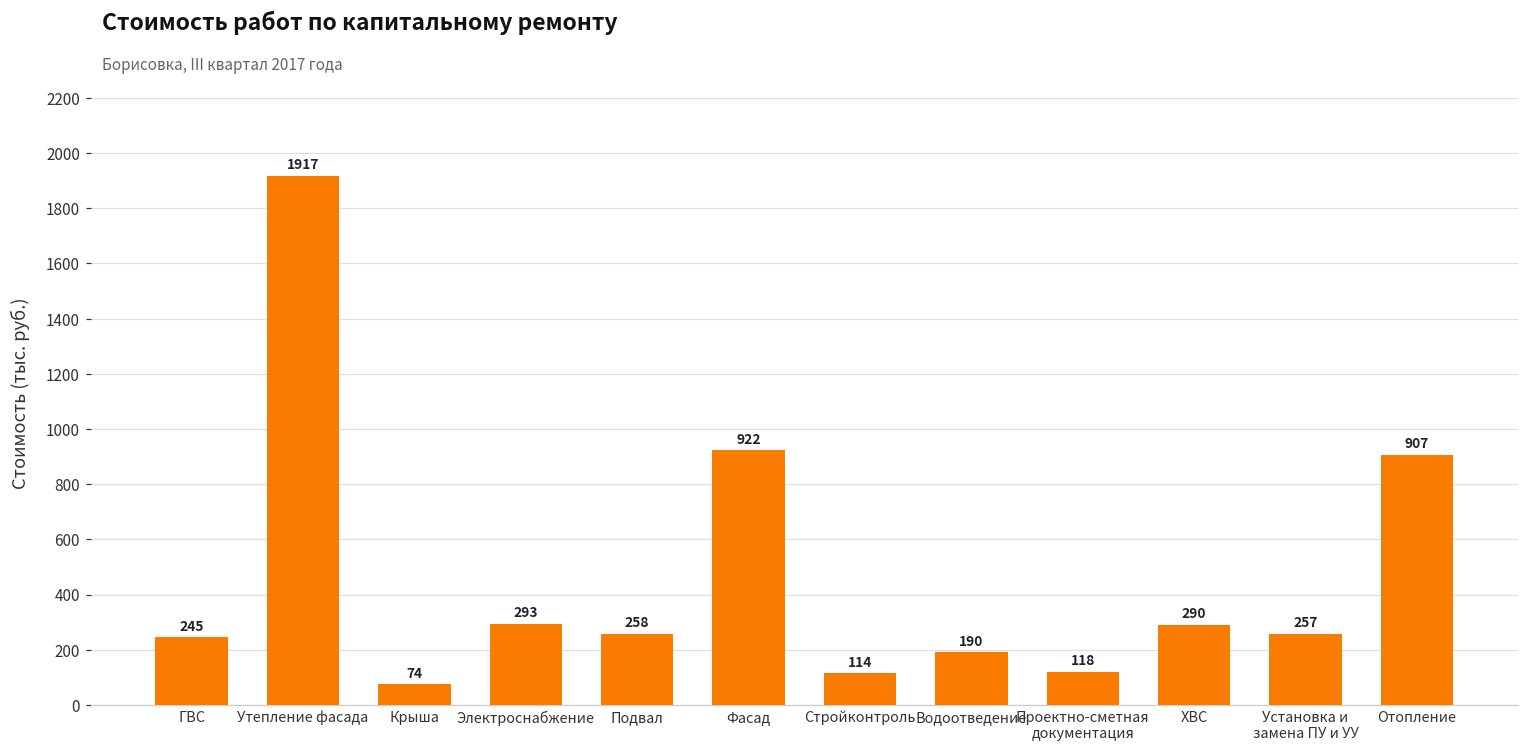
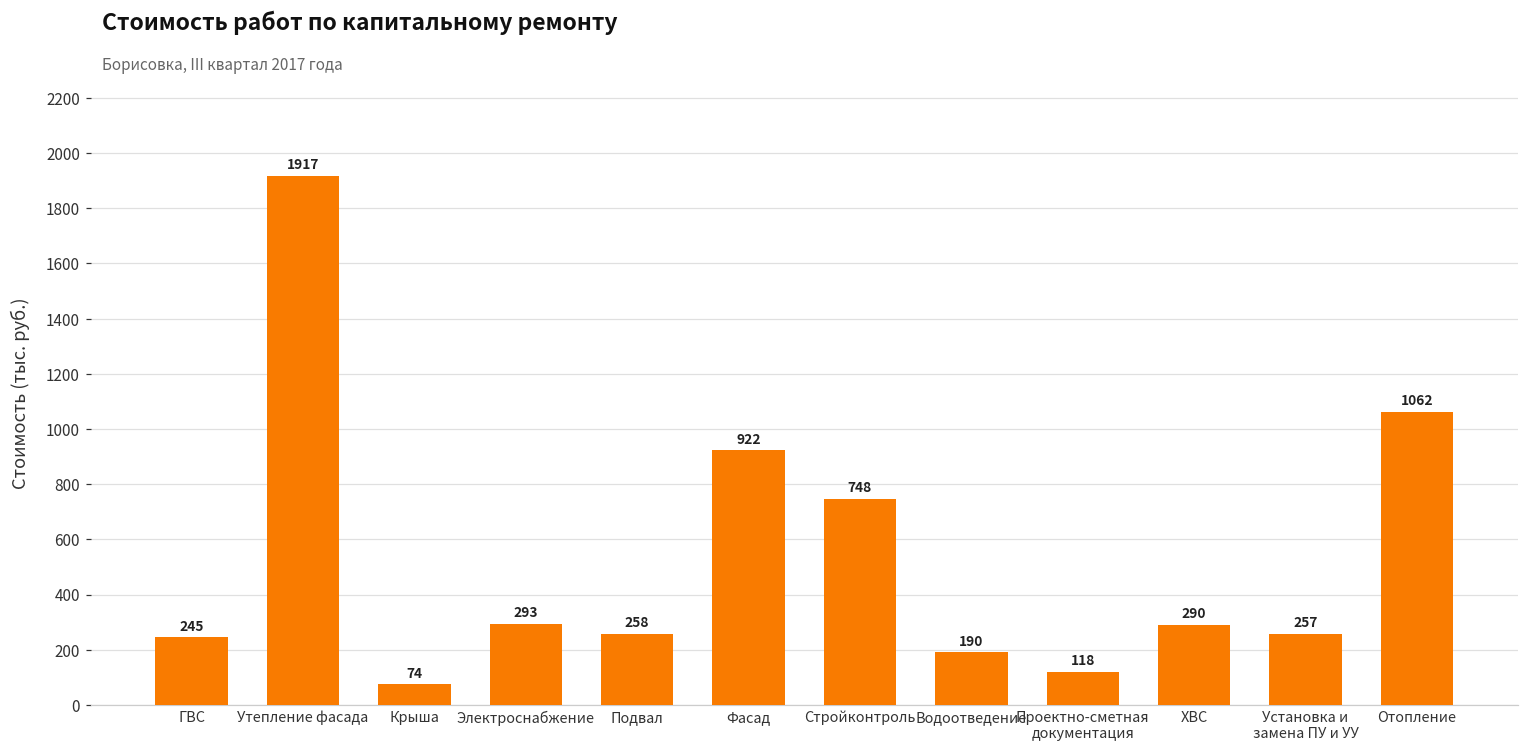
  {
    "ГВС": 245,
    "Утепление фасада": 1917,
    "Крыша": 74,
    "Электроснабжение": 293,
    "Подвал": 258,
    "Фасад": 922,
-   "Стройконтроль": 114,
+   "Стройконтроль": 748,
    "Водоотведение": 190,
    "Проектно-сметная документация": 118,
    "ХВС": 290,
    "Установка и замена ПУ и УУ": 257,
-   "Отопление": 907
+   "Отопление": 1062
  }
